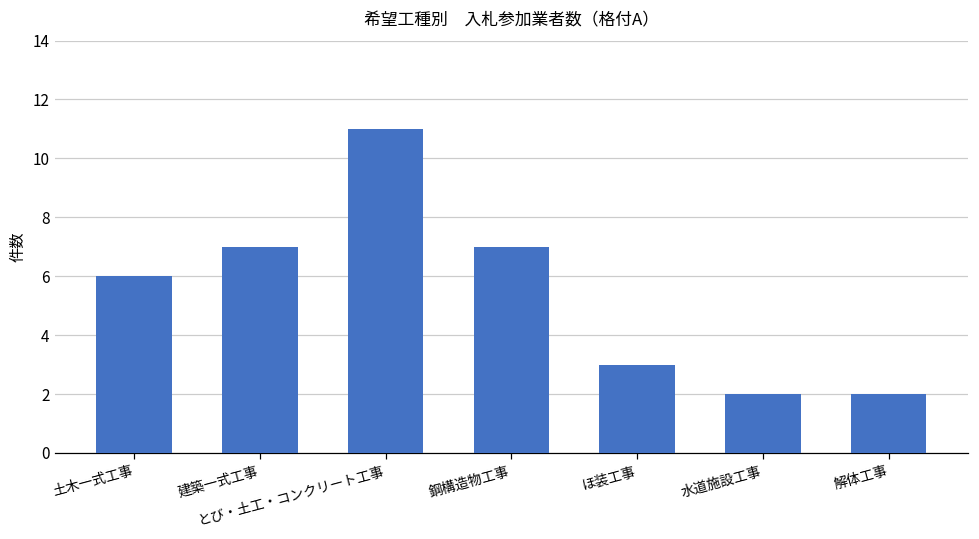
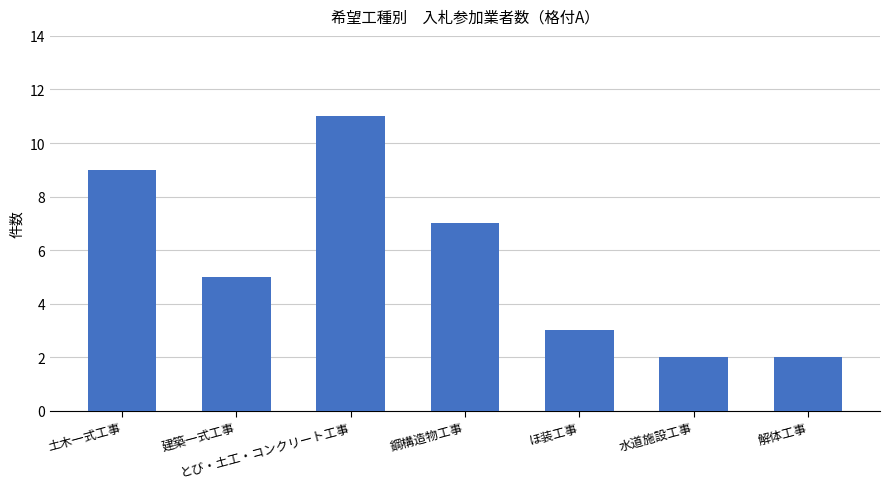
  {
-   "土木一式工事": 6,
-   "建築一式工事": 7,
+   "土木一式工事": 9,
+   "建築一式工事": 5,
    "とび・土工・コンクリート工事": 11,
    "鋼構造物工事": 7,
    "ほ装工事": 3,
    "水道施設工事": 2,
    "解体工事": 2
  }
